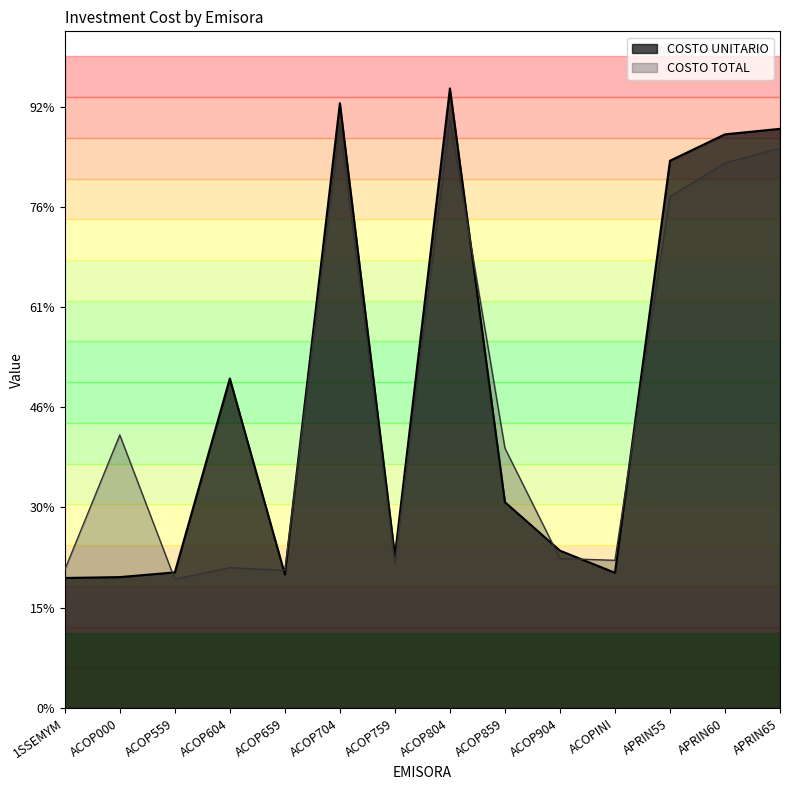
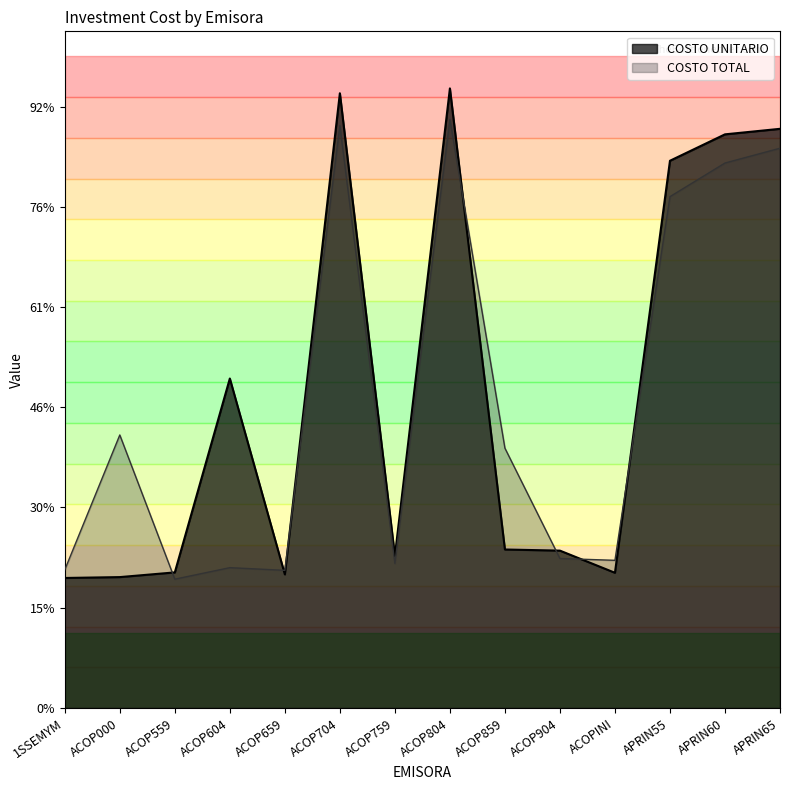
  {
    "COSTO UNITARIO": {
      "1SSEMYM": "20%",
      "ACOP000": "20%",
      "ACOP559": "21%",
      "ACOP604": "50%",
      "ACOP659": "20%",
-     "ACOP704": "93%",
+     "ACOP704": "94%",
      "ACOP759": "23%",
      "ACOP804": "95%",
-     "ACOP859": "31%",
+     "ACOP859": "24%",
      "ACOP904": "24%",
      "ACOPINI": "21%",
      "APRIN55": "84%",
      "APRIN60": "88%",
      "APRIN65": "89%"
    },
    "COSTO TOTAL": {
      "1SSEMYM": "21%",
      "ACOP000": "42%",
      "ACOP559": "20%",
      "ACOP604": "21%",
      "ACOP659": "21%",
      "ACOP704": "89%",
      "ACOP759": "22%",
      "ACOP804": "90%",
      "ACOP859": "40%",
      "ACOP904": "23%",
      "ACOPINI": "23%",
      "APRIN55": "78%",
      "APRIN60": "83%",
      "APRIN65": "86%"
    }
  }
